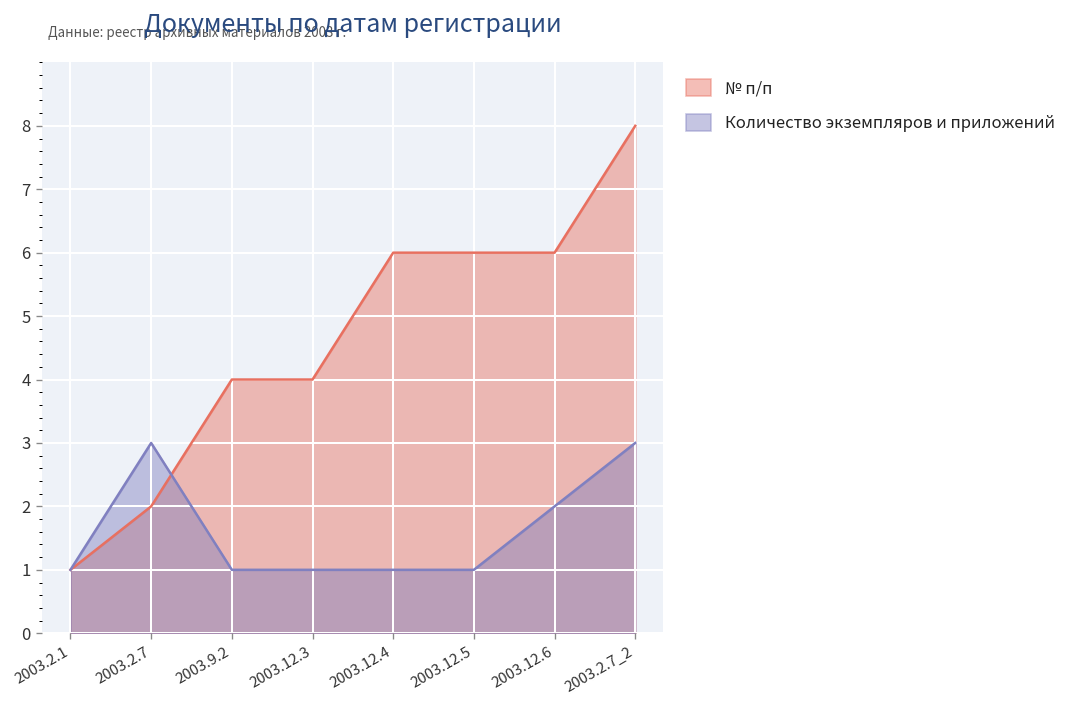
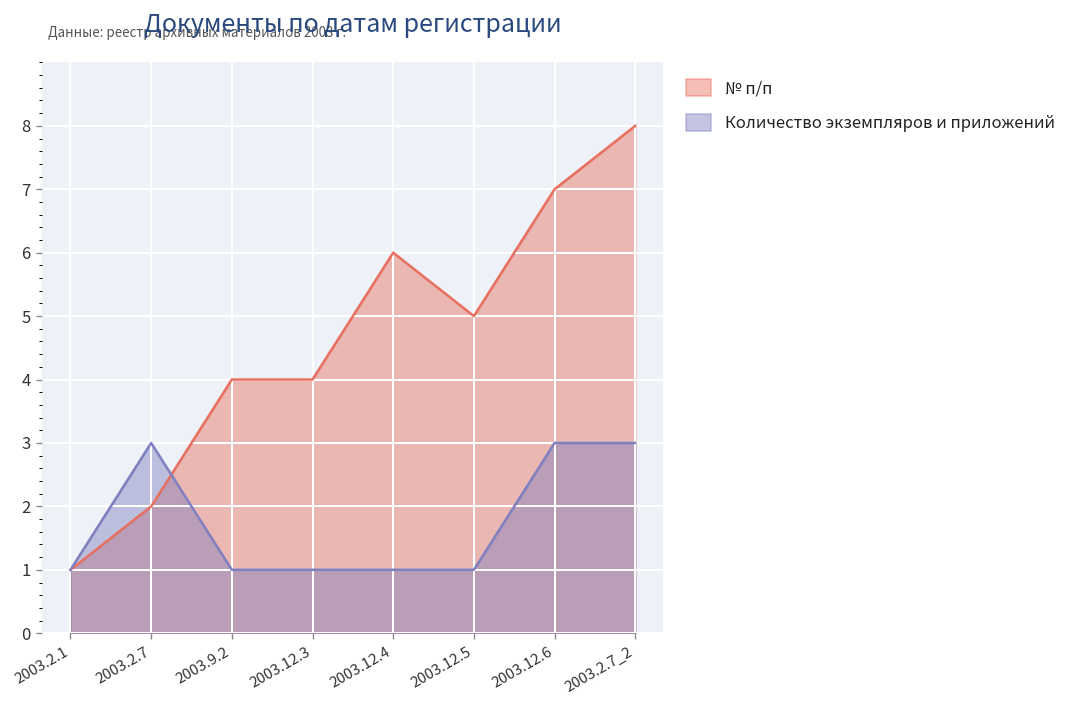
  {
    "№ п/п": {
      "2003.2.7": 2,
      "2003.9.2": 4,
      "2003.12.3": 4,
      "2003.12.4": 6,
-     "2003.12.5": 6,
-     "2003.12.6": 6,
+     "2003.12.5": 5,
+     "2003.12.6": 7,
      "2003.2.7_2": 8
    },
    "Количество экземпляров и приложений": {
      "2003.2.7": 3,
      "2003.9.2": 1,
      "2003.12.3": 1,
      "2003.12.4": 1,
      "2003.12.5": 1,
-     "2003.12.6": 2,
+     "2003.12.6": 3,
      "2003.2.7_2": 3
    }
  }
